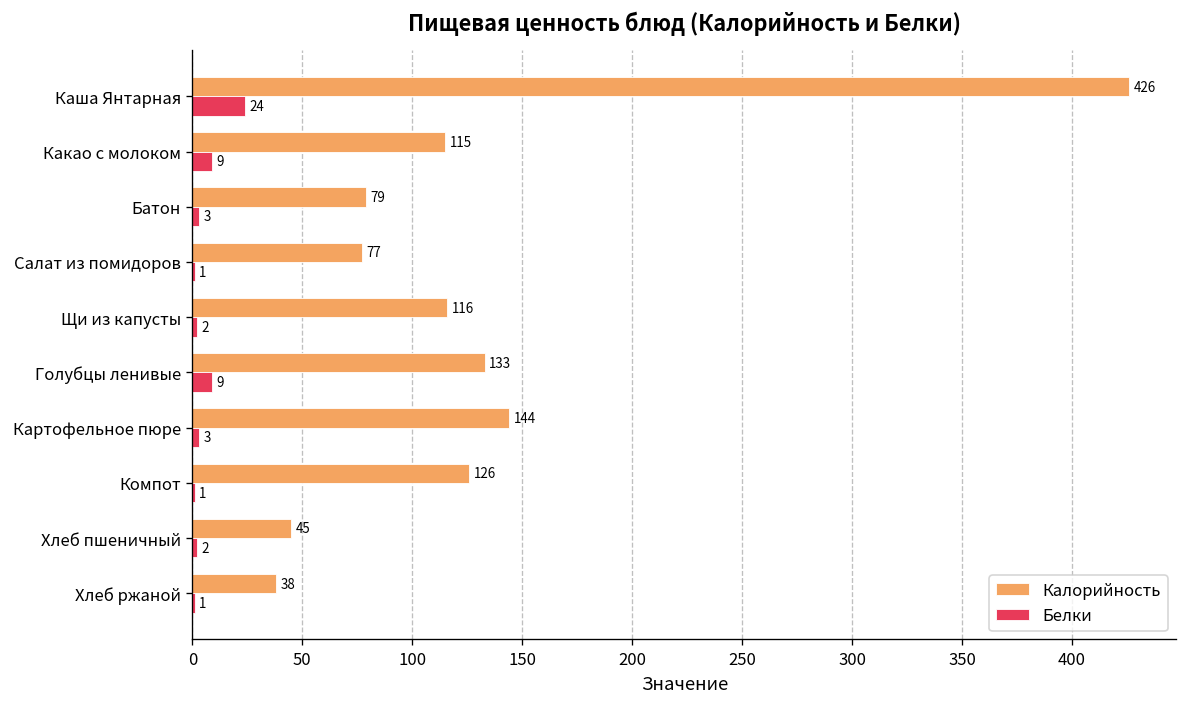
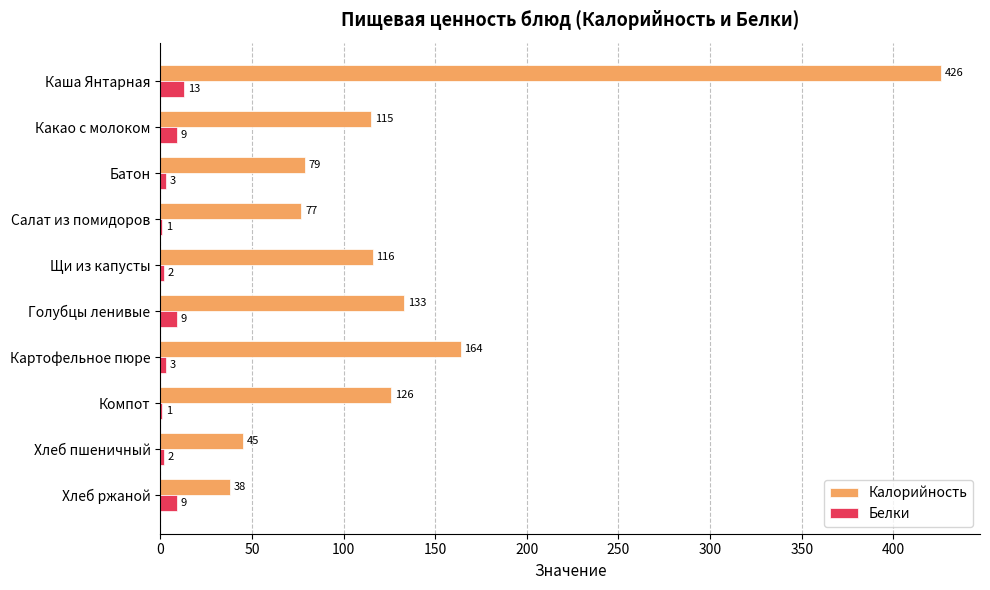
  {
    "Калорийность": {
      "Каша Янтарная": 426,
      "Какао с молоком": 115,
      "Батон": 79,
      "Салат из помидоров": 77,
      "Щи из капусты": 116,
      "Голубцы ленивые": 133,
-     "Картофельное пюре": 144,
+     "Картофельное пюре": 164,
      "Компот": 126,
      "Хлеб пшеничный": 45,
      "Хлеб ржаной": 38
    },
    "Белки": {
-     "Каша Янтарная": 24,
+     "Каша Янтарная": 13,
      "Какао с молоком": 9,
      "Батон": 3,
      "Салат из помидоров": 1,
      "Щи из капусты": 2,
      "Голубцы ленивые": 9,
      "Картофельное пюре": 3,
      "Компот": 1,
      "Хлеб пшеничный": 2,
-     "Хлеб ржаной": 1
+     "Хлеб ржаной": 9
    }
  }
